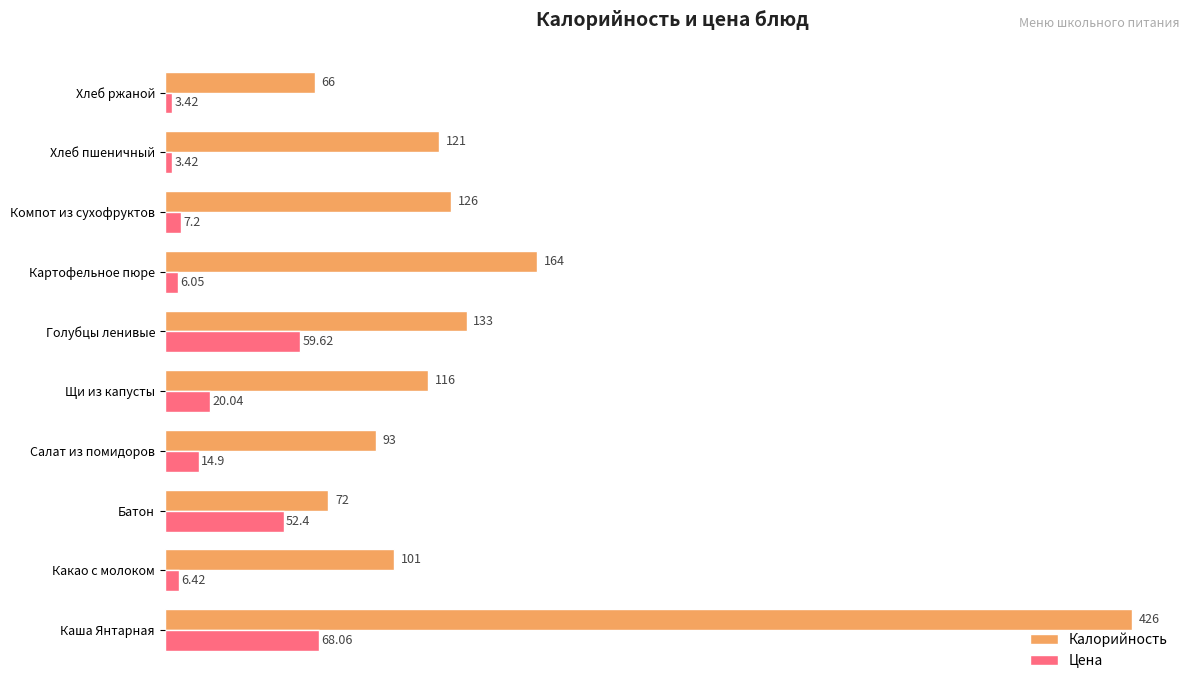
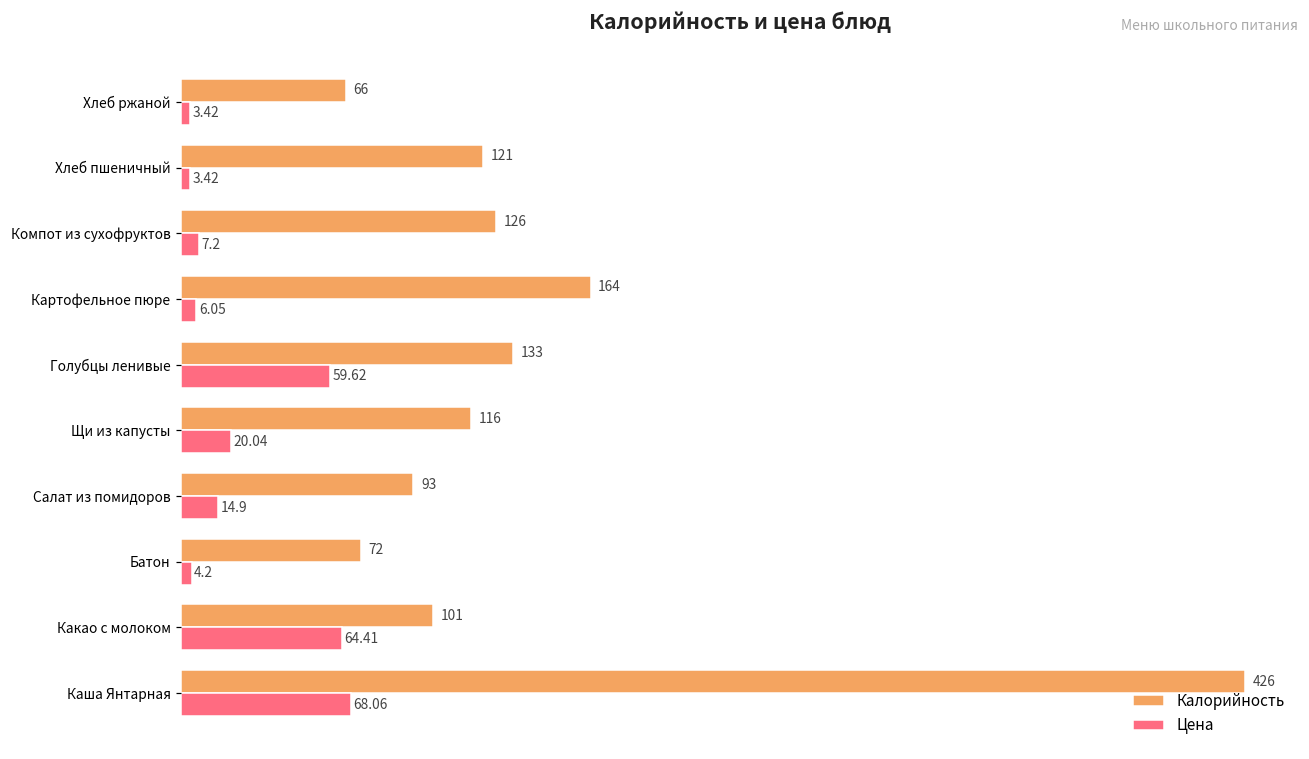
  {
    "Калорийность": {
      "Хлеб ржаной": 66,
      "Хлеб пшеничный": 121,
      "Компот из сухофруктов": 126,
      "Картофельное пюре": 164,
      "Голубцы ленивые": 133,
      "Щи из капусты": 116,
      "Салат из помидоров": 93,
      "Батон": 72,
      "Какао с молоком": 101,
      "Каша Янтарная": 426
    },
    "Цена": {
      "Хлеб ржаной": 3.42,
      "Хлеб пшеничный": 3.42,
      "Компот из сухофруктов": 7.2,
      "Картофельное пюре": 6.05,
      "Голубцы ленивые": 59.62,
      "Щи из капусты": 20.04,
      "Салат из помидоров": 14.9,
-     "Батон": 52.4,
-     "Какао с молоком": 6.42,
+     "Батон": 4.2,
+     "Какао с молоком": 64.41,
      "Каша Янтарная": 68.06
    }
  }
